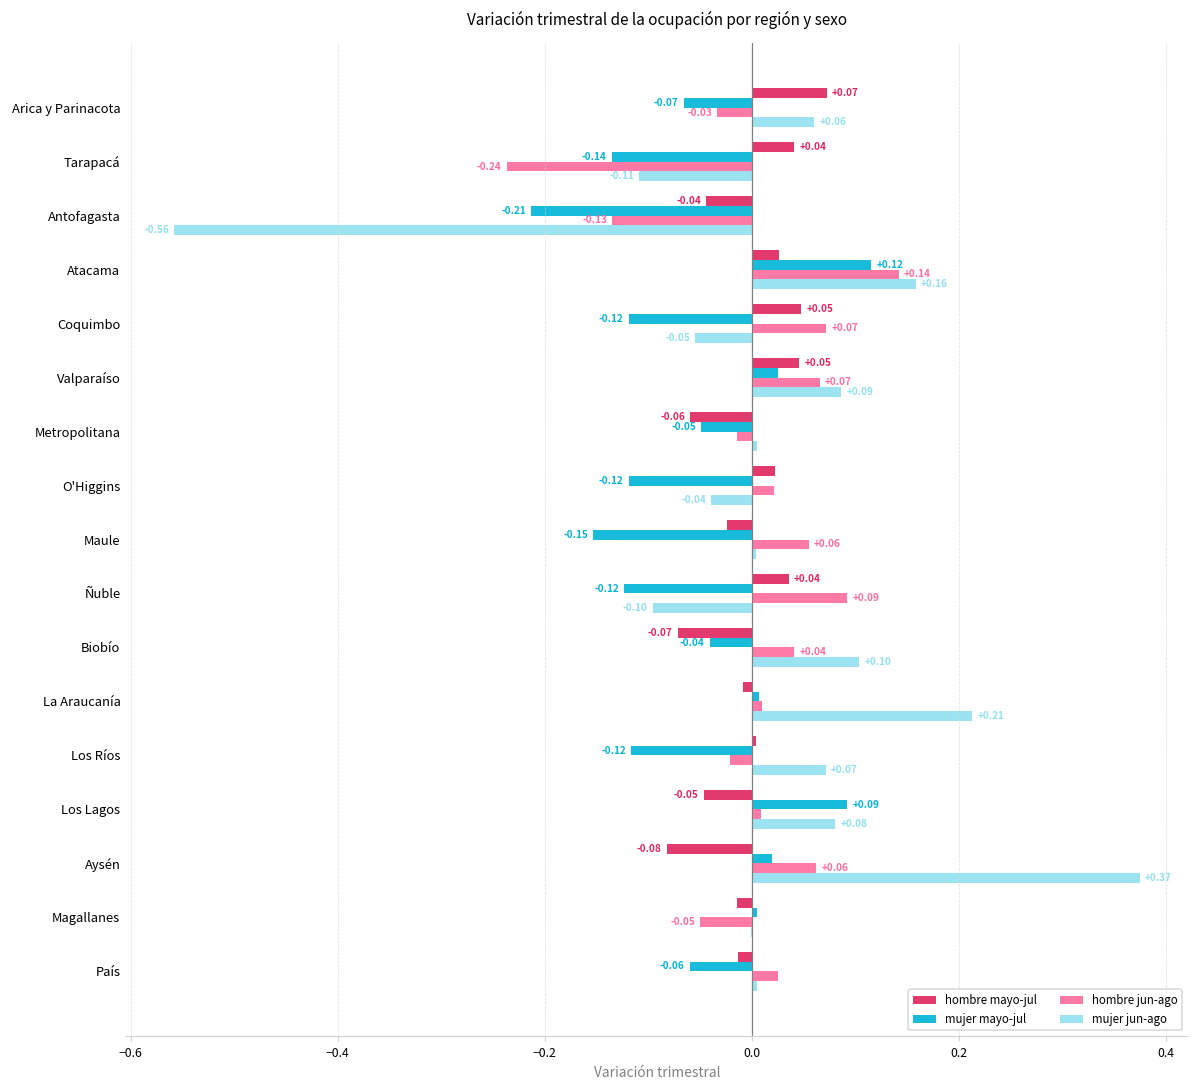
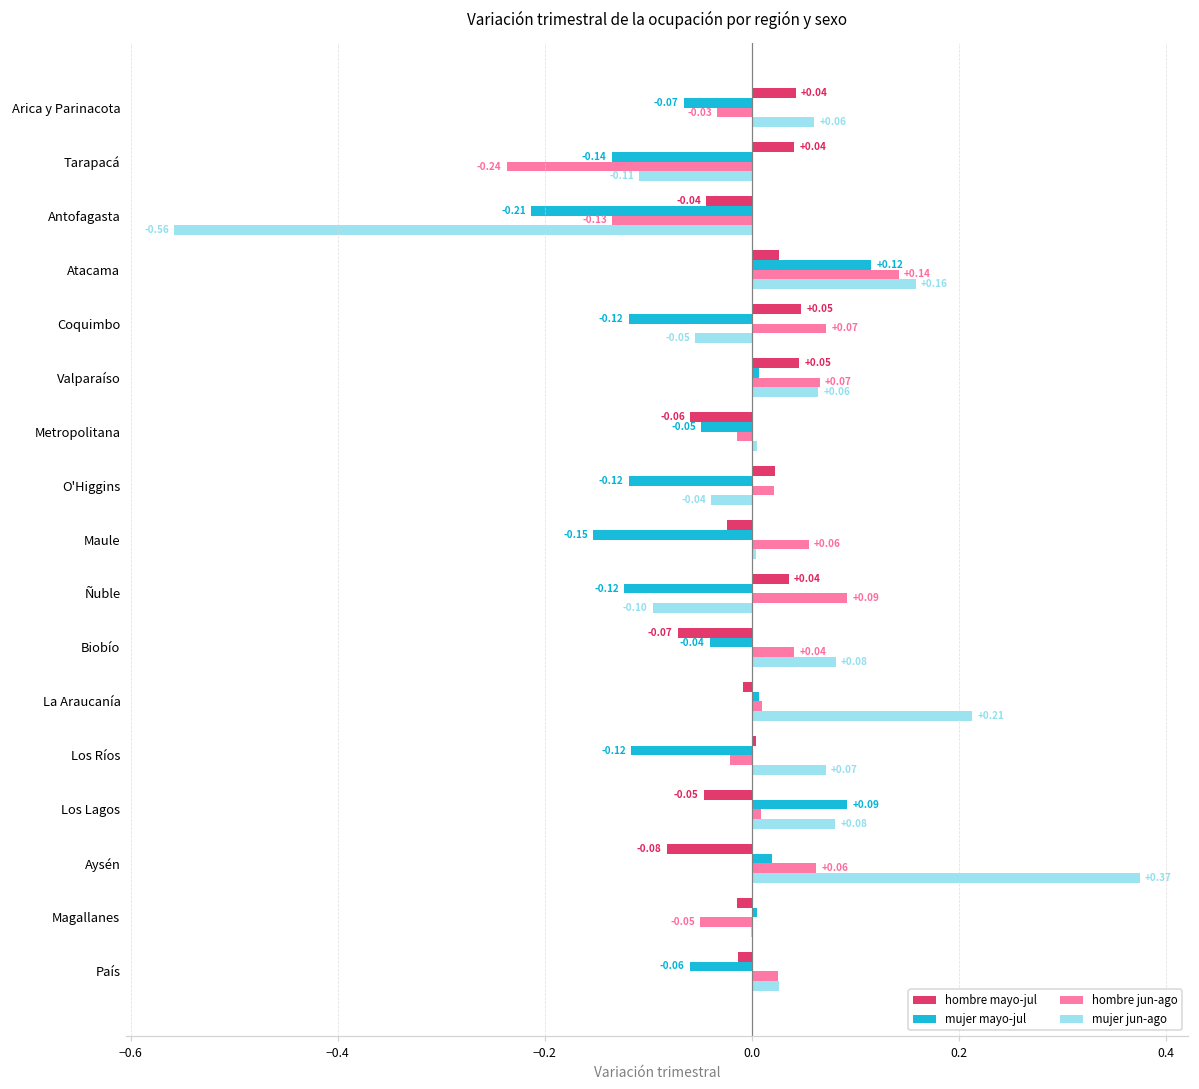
  {
    "hombre mayo-jul": {
-     "Arica y Parinacota": "+0.07",
+     "Arica y Parinacota": "+0.04",
      "Tarapacá": "+0.04",
      "Antofagasta": "-0.04",
      "Coquimbo": "+0.05",
      "Valparaíso": "+0.05",
      "Metropolitana": "-0.06",
      "Ñuble": "+0.04",
      "Biobío": "-0.07",
      "Los Lagos": "-0.05",
      "Aysén": "-0.08"
    },
    "mujer mayo-jul": {
-     "Valparaíso": "0.02",
+     "Valparaíso": "0.01",
      "La Araucanía": "0.01",
      "Aysén": "0.02",
      "Magallanes": "0.00"
    },
    "hombre jun-ago": {
      "Arica y Parinacota": "-0.03",
      "Tarapacá": "-0.24",
      "Antofagasta": "-0.13",
      "Atacama": "+0.14",
      "Coquimbo": "+0.07",
      "Valparaíso": "+0.07",
      "Maule": "+0.06",
      "Ñuble": "+0.09",
      "Biobío": "+0.04",
      "Aysén": "+0.06",
      "Magallanes": "-0.05"
    },
    "mujer jun-ago": {
      "Arica y Parinacota": "+0.06",
      "Tarapacá": "-0.11",
      "Antofagasta": "-0.56",
      "Atacama": "+0.16",
      "Coquimbo": "-0.05",
-     "Valparaíso": "+0.09",
+     "Valparaíso": "+0.06",
      "O'Higgins": "-0.04",
      "Ñuble": "-0.10",
-     "Biobío": "+0.10",
+     "Biobío": "+0.08",
      "La Araucanía": "+0.21",
      "Los Ríos": "+0.07",
      "Los Lagos": "+0.08",
      "Aysén": "+0.37",
-     "País": "0.01"
+     "País": "0.03"
    }
  }
